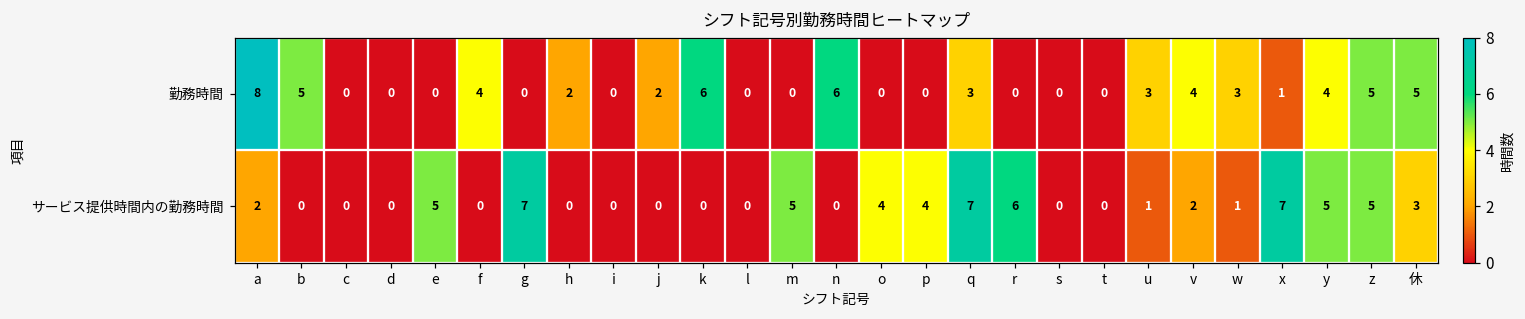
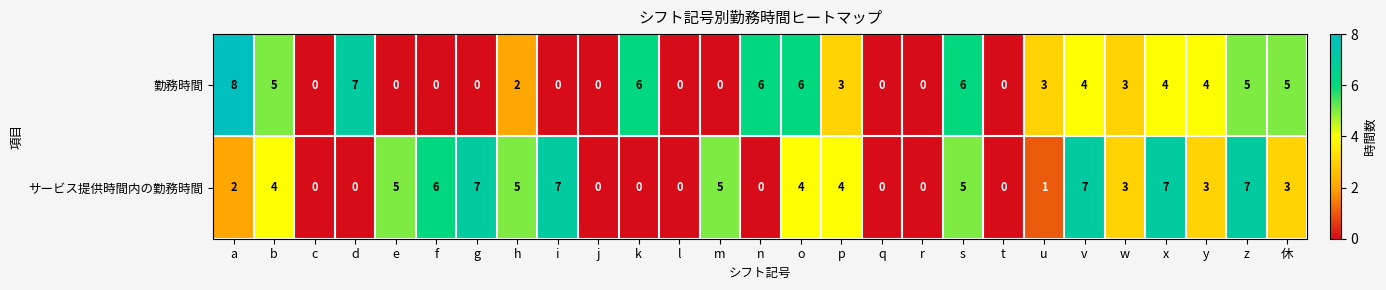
  {
    "勤務時間": {
      "a": 8,
      "b": 5,
      "c": 0,
-     "d": 0,
+     "d": 7,
      "e": 0,
-     "f": 4,
+     "f": 0,
      "g": 0,
      "h": 2,
      "i": 0,
-     "j": 2,
+     "j": 0,
      "k": 6,
      "l": 0,
      "m": 0,
      "n": 6,
-     "o": 0,
-     "p": 0,
-     "q": 3,
+     "o": 6,
+     "p": 3,
+     "q": 0,
      "r": 0,
-     "s": 0,
+     "s": 6,
      "t": 0,
      "u": 3,
      "v": 4,
      "w": 3,
-     "x": 1,
+     "x": 4,
      "y": 4,
      "z": 5,
      "休": 5
    },
    "サービス提供時間内の勤務時間": {
      "a": 2,
-     "b": 0,
+     "b": 4,
      "c": 0,
      "d": 0,
      "e": 5,
-     "f": 0,
+     "f": 6,
      "g": 7,
-     "h": 0,
-     "i": 0,
+     "h": 5,
+     "i": 7,
      "j": 0,
      "k": 0,
      "l": 0,
      "m": 5,
      "n": 0,
      "o": 4,
      "p": 4,
-     "q": 7,
-     "r": 6,
-     "s": 0,
+     "q": 0,
+     "r": 0,
+     "s": 5,
      "t": 0,
      "u": 1,
-     "v": 2,
-     "w": 1,
+     "v": 7,
+     "w": 3,
      "x": 7,
-     "y": 5,
-     "z": 5,
+     "y": 3,
+     "z": 7,
      "休": 3
    }
  }
